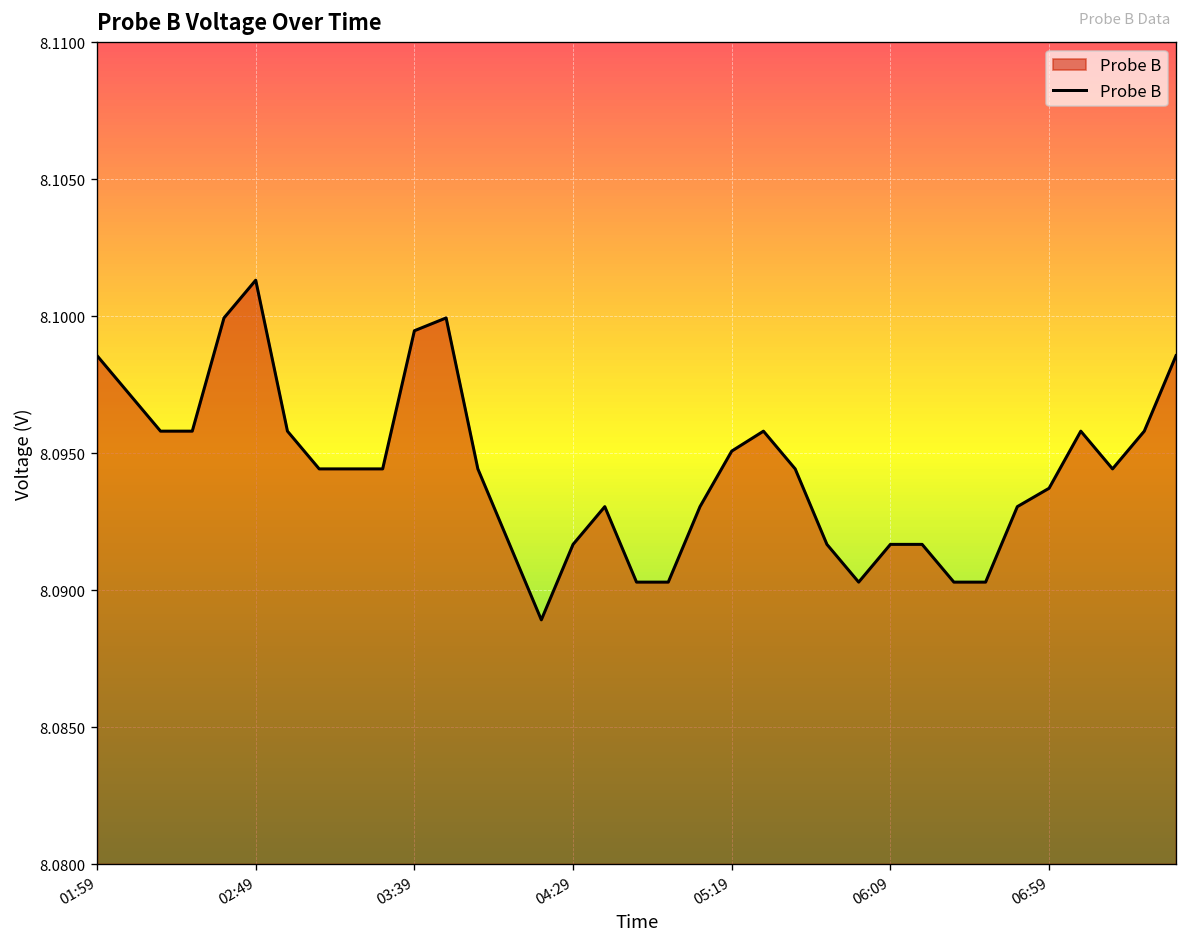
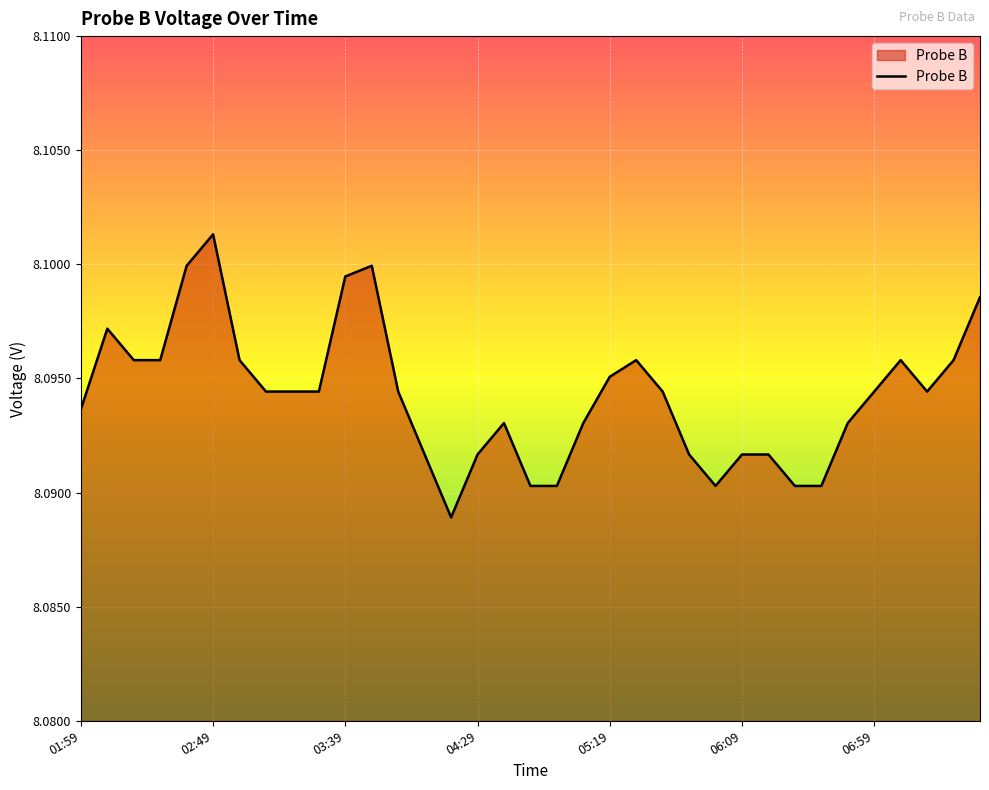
  {
-   "01:59": 8.0986,
+   "01:59": 8.0937,
    "02:49": 8.1013,
    "03:39": 8.0995,
    "04:29": 8.0917,
    "05:19": 8.0951,
    "06:09": 8.0917,
-   "06:59": 8.0937
+   "06:59": 8.0944
  }
